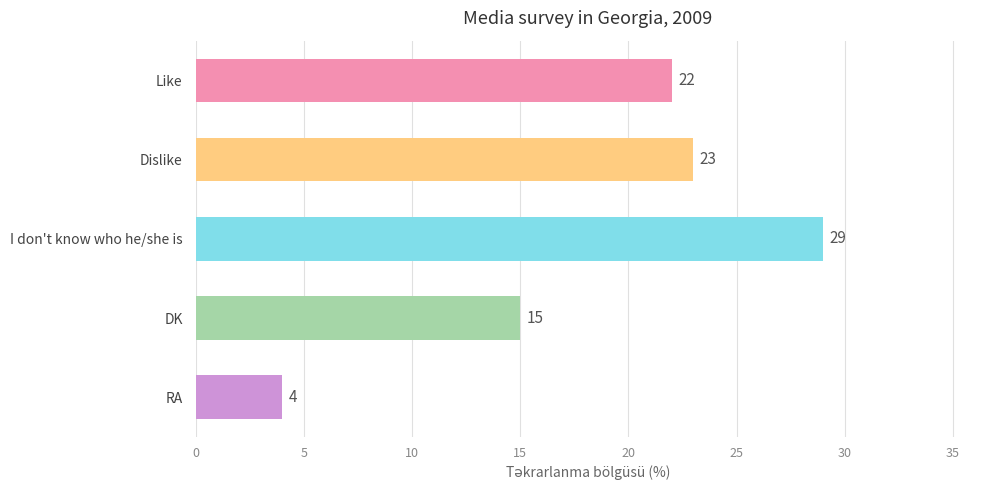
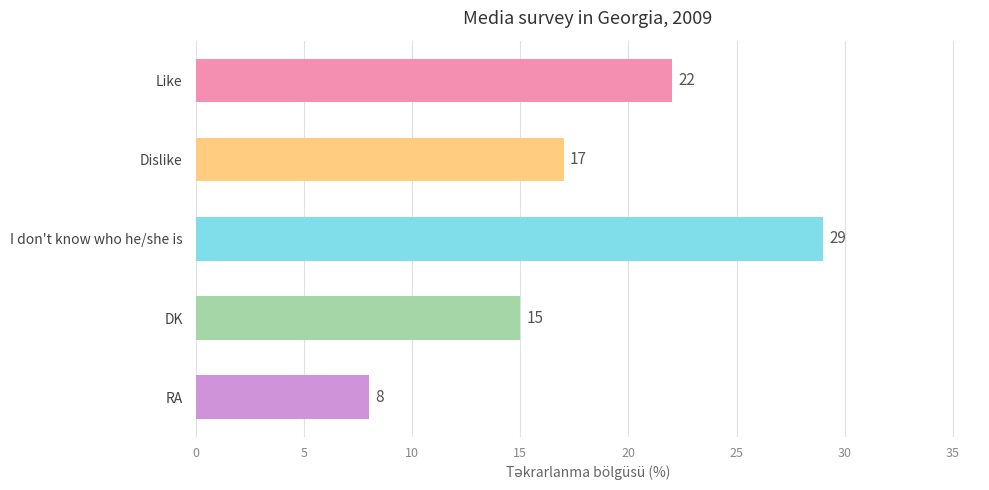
  {
    "Like": 22,
-   "Dislike": 23,
+   "Dislike": 17,
    "I don't know who he/she is": 29,
    "DK": 15,
-   "RA": 4
+   "RA": 8
  }
